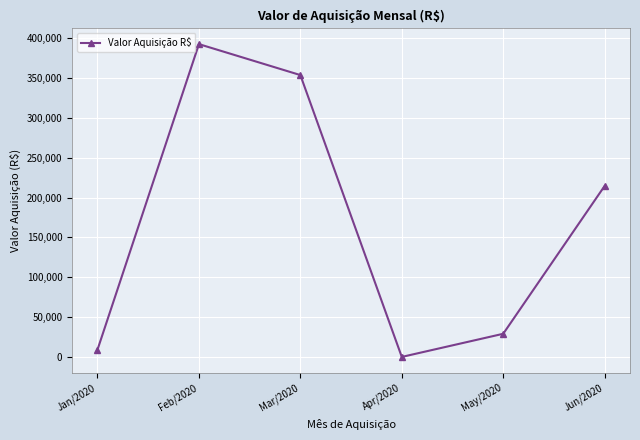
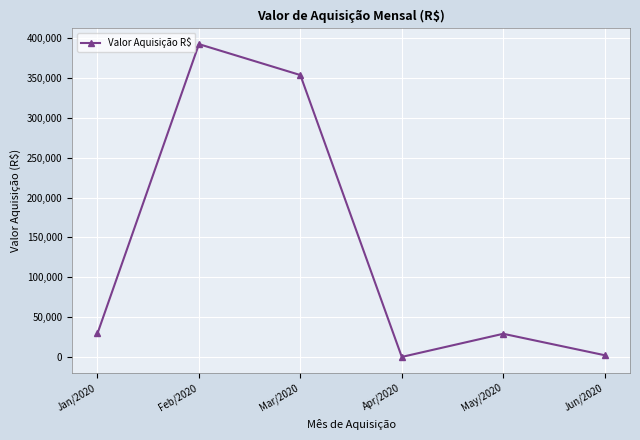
  {
-   "Jan/2020": "10,000",
+   "Jan/2020": "30,000",
    "Feb/2020": "390,000",
    "Mar/2020": "350,000",
    "Apr/2020": "0",
    "May/2020": "30,000",
-   "Jun/2020": "210,000"
+   "Jun/2020": "0"
  }
